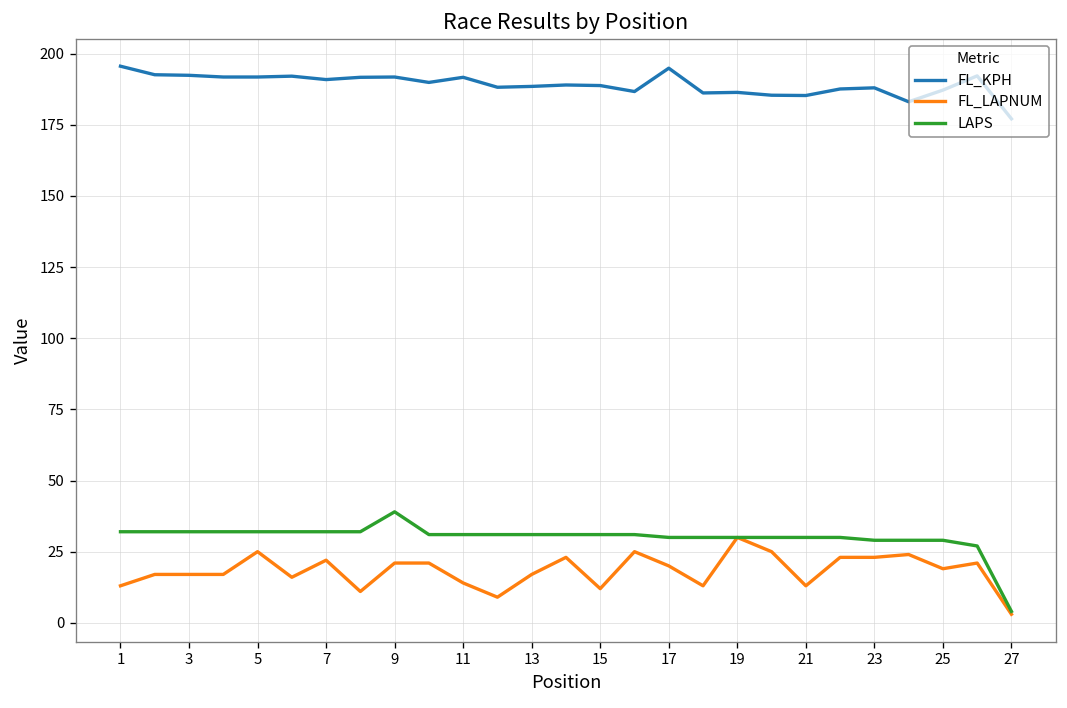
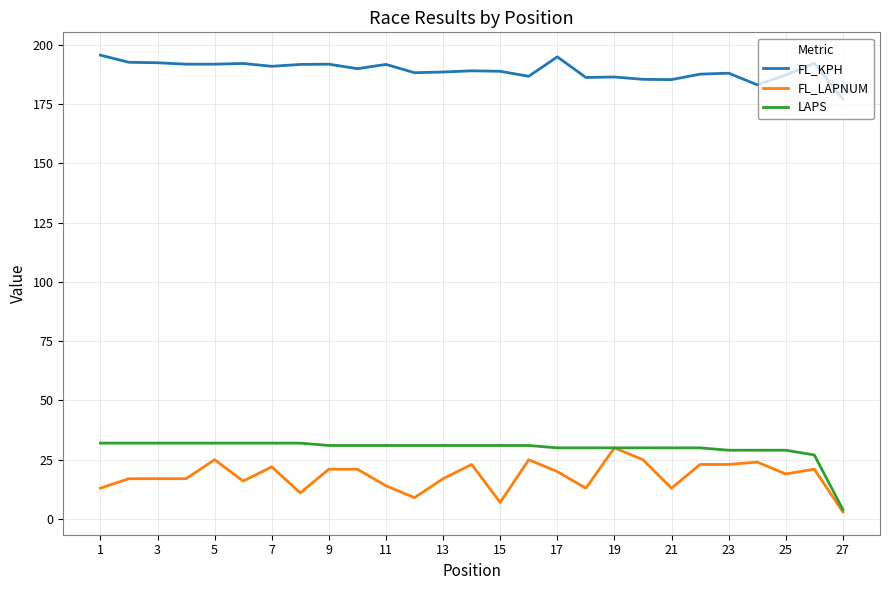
  {
    "FL_KPH": {
      "1": 196,
      "3": 192,
      "5": 192,
      "7": 191,
      "9": 192,
      "11": 192,
      "13": 189,
      "15": 189,
      "17": 195,
      "19": 186,
      "21": 185,
      "23": 188
    },
    "FL_LAPNUM": {
      "1": 13,
      "3": 17,
      "5": 25,
      "7": 22,
      "9": 21,
      "11": 14,
      "13": 17,
-     "15": 12,
+     "15": 7,
      "17": 20,
      "21": 13,
      "23": 23,
      "25": 19
    },
    "LAPS": {
      "1": 32,
      "3": 32,
      "5": 32,
      "7": 32,
-     "9": 39,
+     "9": 31,
      "11": 31,
      "13": 31,
      "15": 31,
      "17": 30,
      "21": 30,
      "23": 29,
      "25": 29
    }
  }
